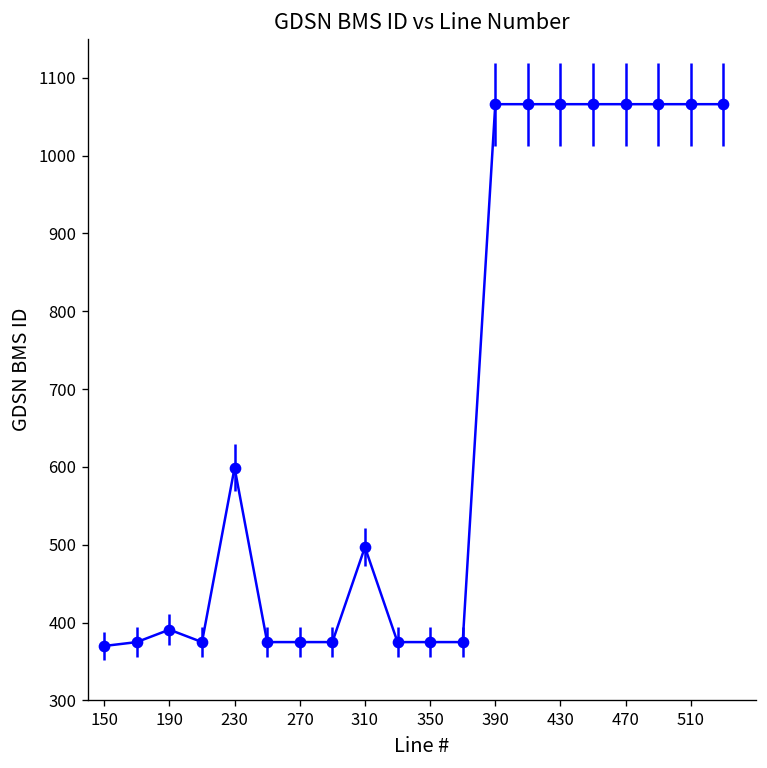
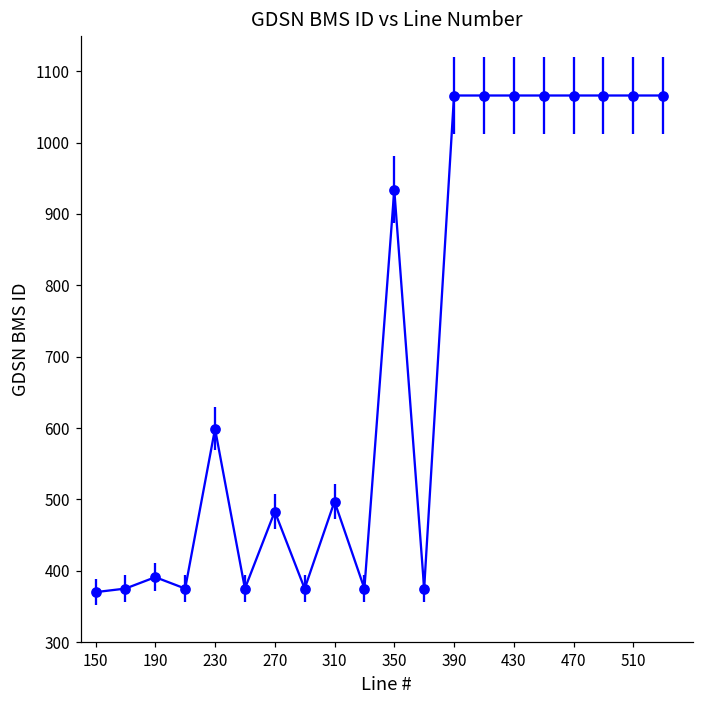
  {
    "150": 370,
    "190": 390,
    "230": 600,
-   "270": 380,
+   "270": 480,
    "310": 500,
-   "350": 380,
+   "350": 930,
    "390": 1070,
    "430": 1070,
    "470": 1070,
    "510": 1070
  }
